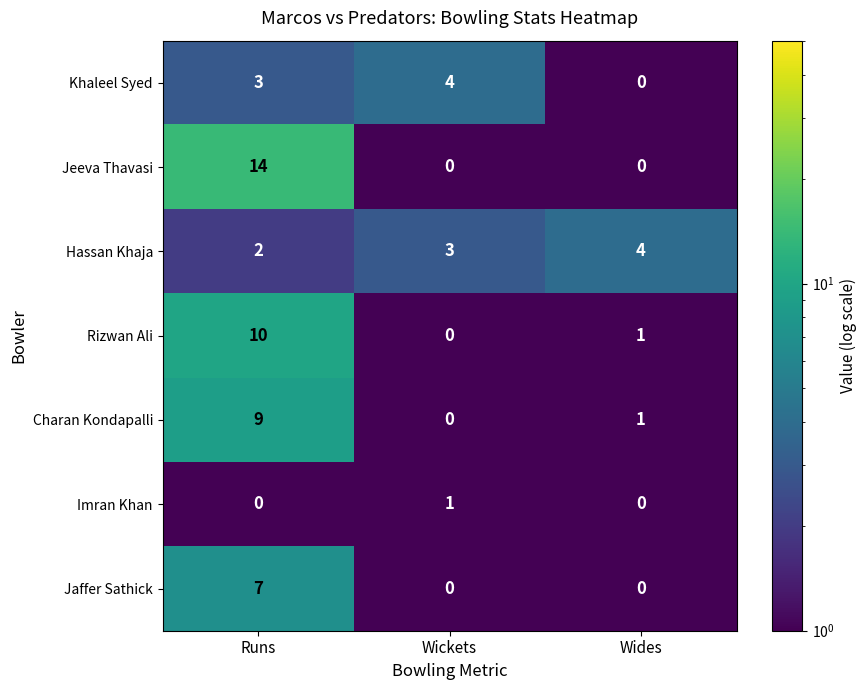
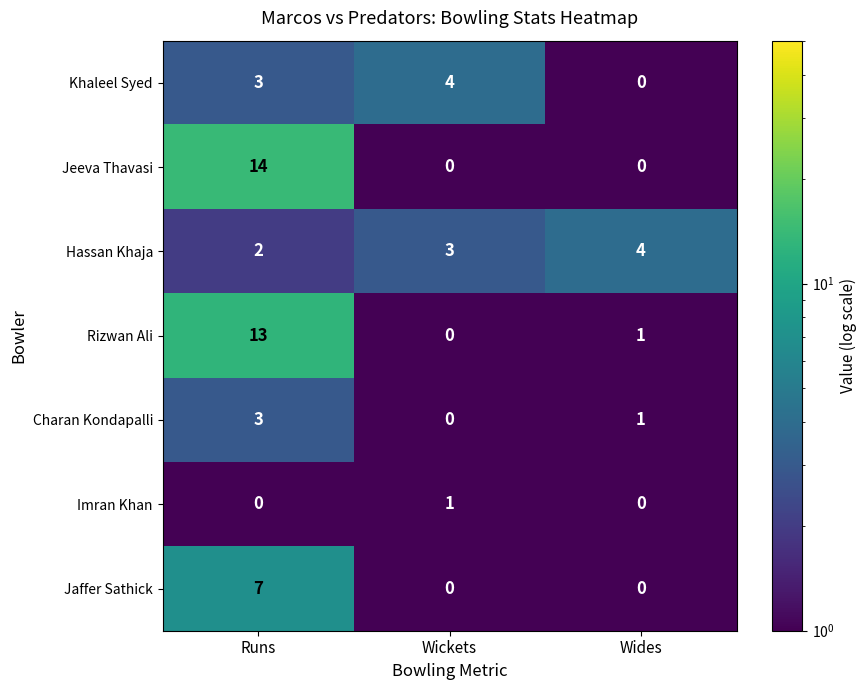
  {
    "Khaleel Syed": {
      "Runs": 3,
      "Wickets": 4,
      "Wides": 0
    },
    "Jeeva Thavasi": {
      "Runs": 14,
      "Wickets": 0,
      "Wides": 0
    },
    "Hassan Khaja": {
      "Runs": 2,
      "Wickets": 3,
      "Wides": 4
    },
    "Rizwan Ali": {
-     "Runs": 10,
+     "Runs": 13,
      "Wickets": 0,
      "Wides": 1
    },
    "Charan Kondapalli": {
-     "Runs": 9,
+     "Runs": 3,
      "Wickets": 0,
      "Wides": 1
    },
    "Imran Khan": {
      "Runs": 0,
      "Wickets": 1,
      "Wides": 0
    },
    "Jaffer Sathick": {
      "Runs": 7,
      "Wickets": 0,
      "Wides": 0
    }
  }
